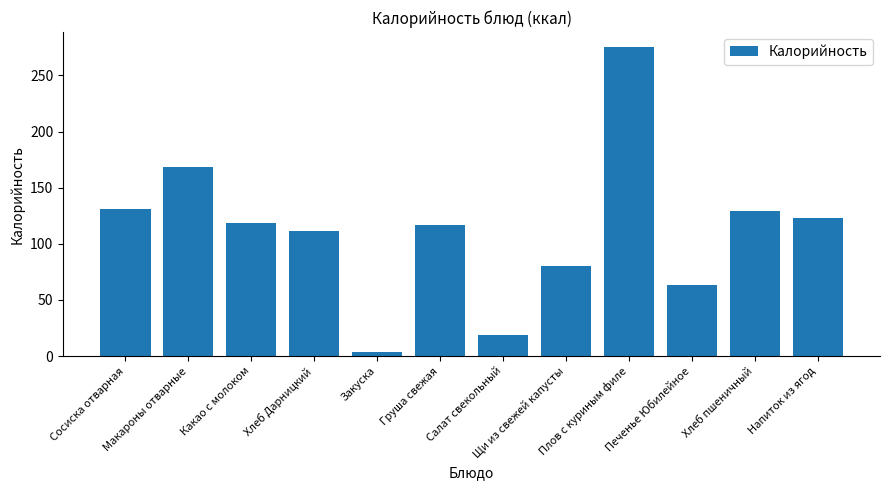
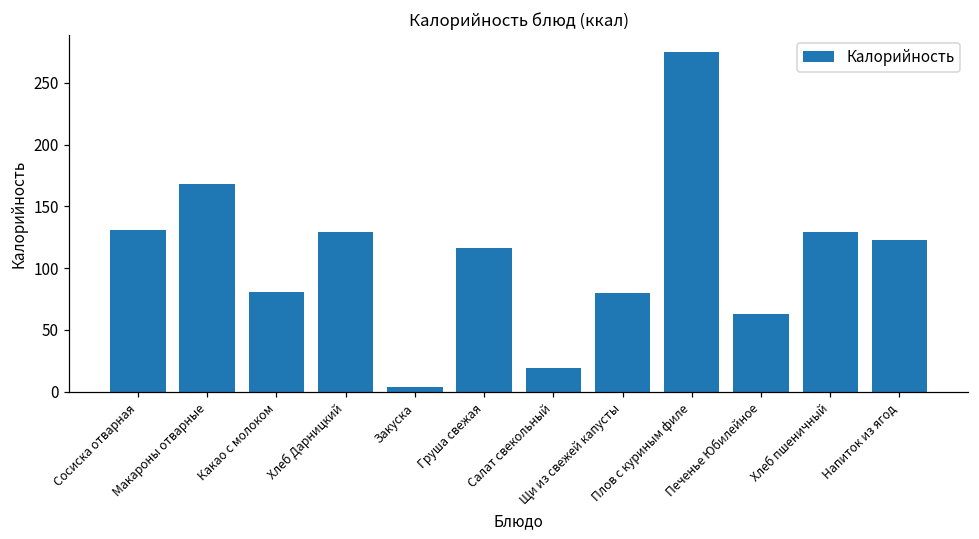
  {
    "Сосиска отварная": 131,
    "Макароны отварные": 168,
-   "Какао с молоком": 119,
-   "Хлеб Дарницкий": 112,
+   "Какао с молоком": 81,
+   "Хлеб Дарницкий": 129,
    "Закуска": 4,
    "Груша свежая": 117,
    "Салат свекольный": 19,
    "Щи из свежей капусты": 80,
    "Плов с куриным филе": 275,
    "Печенье Юбилейное": 63,
    "Хлеб пшеничный": 129,
    "Напиток из ягод": 123
  }
